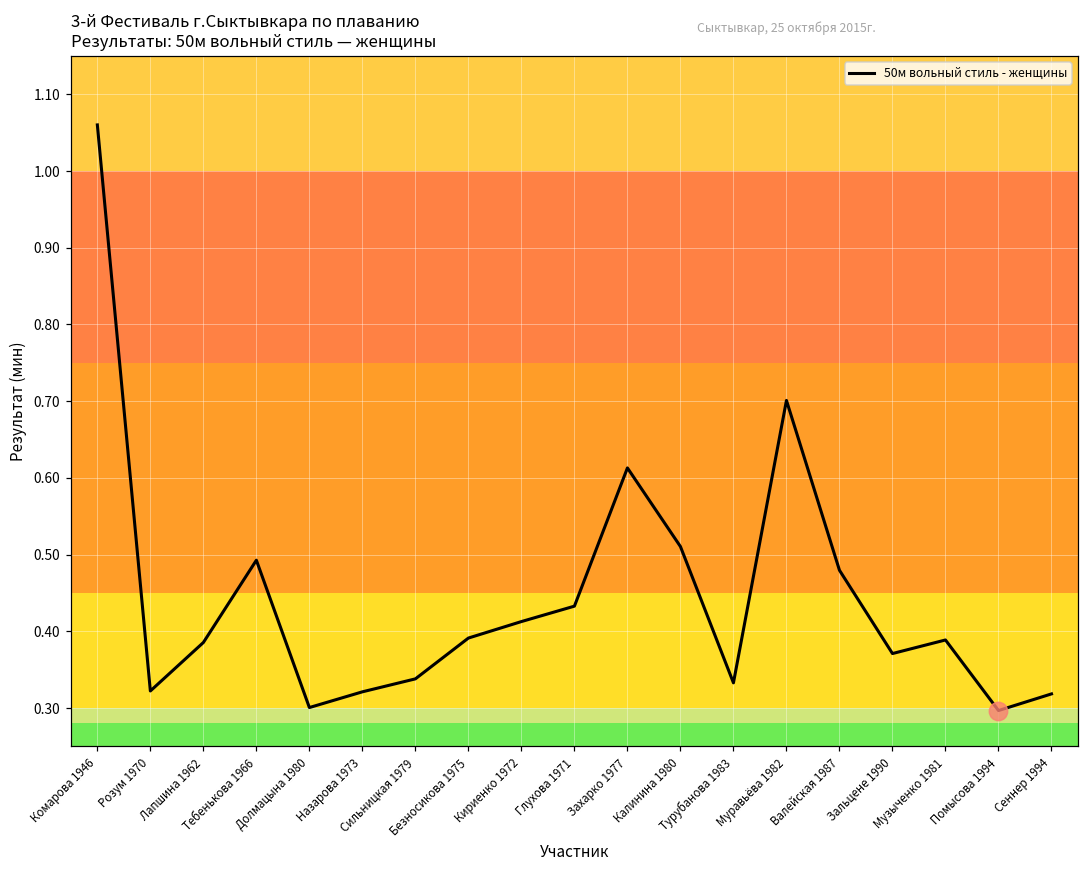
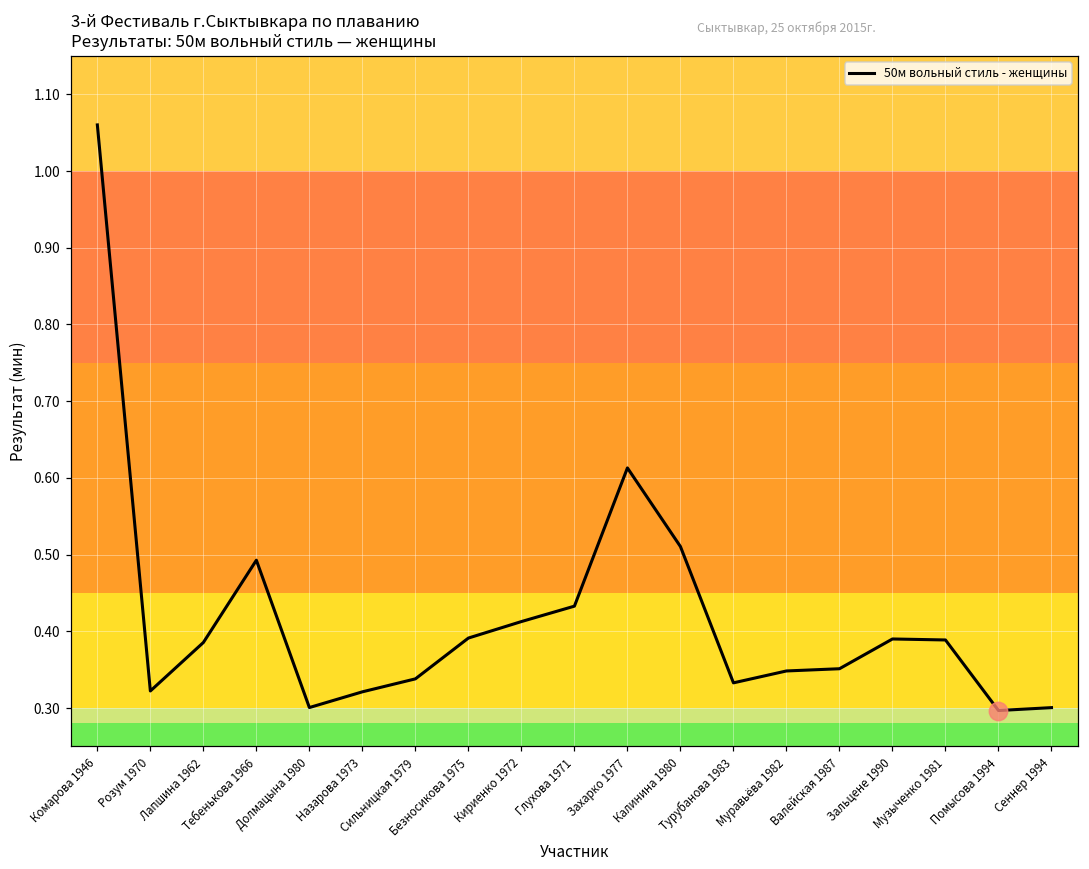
  {
    "50м вольный стиль - женщины": {
      "Комарова 1946": 1.06,
      "Розум 1970": 0.32,
      "Лапшина 1962": 0.39,
      "Тебенькова 1966": 0.49,
      "Долмацына 1980": 0.30,
      "Назарова 1973": 0.32,
      "Сильницкая 1979": 0.34,
      "Безносикова 1975": 0.39,
      "Кириенко 1972": 0.41,
      "Глухова 1971": 0.43,
      "Захарко 1977": 0.61,
      "Калинина 1980": 0.51,
      "Турубанова 1983": 0.33,
-     "Муравьёва 1982": 0.70,
-     "Валейская 1987": 0.48,
-     "Зальцене 1990": 0.37,
+     "Муравьёва 1982": 0.35,
+     "Валейская 1987": 0.35,
+     "Зальцене 1990": 0.39,
      "Музыченко 1981": 0.39,
-     "Сеннер 1994": 0.32
+     "Сеннер 1994": 0.30
    }
  }
